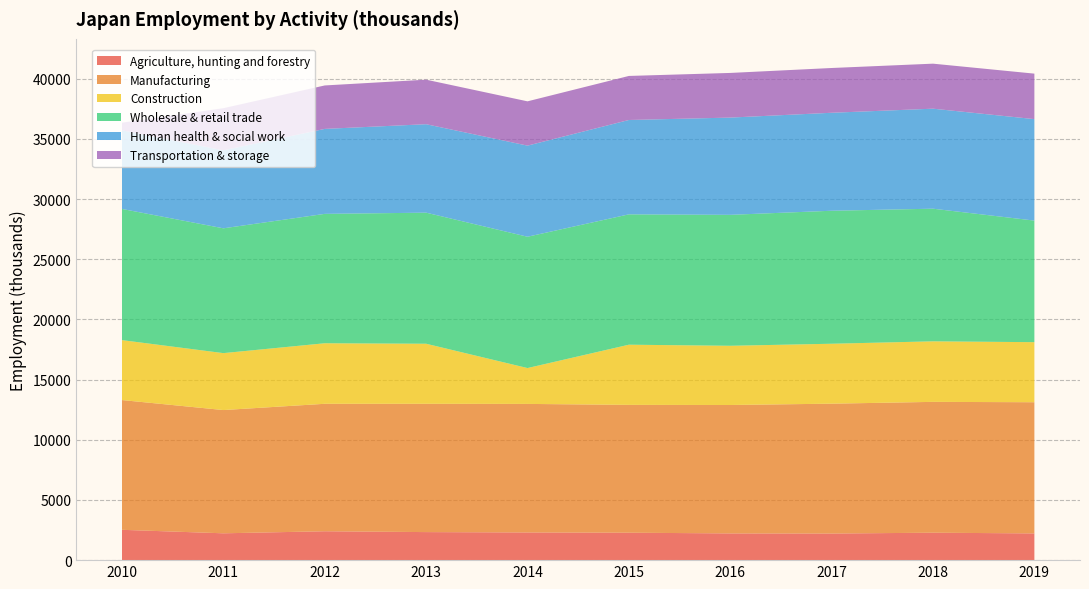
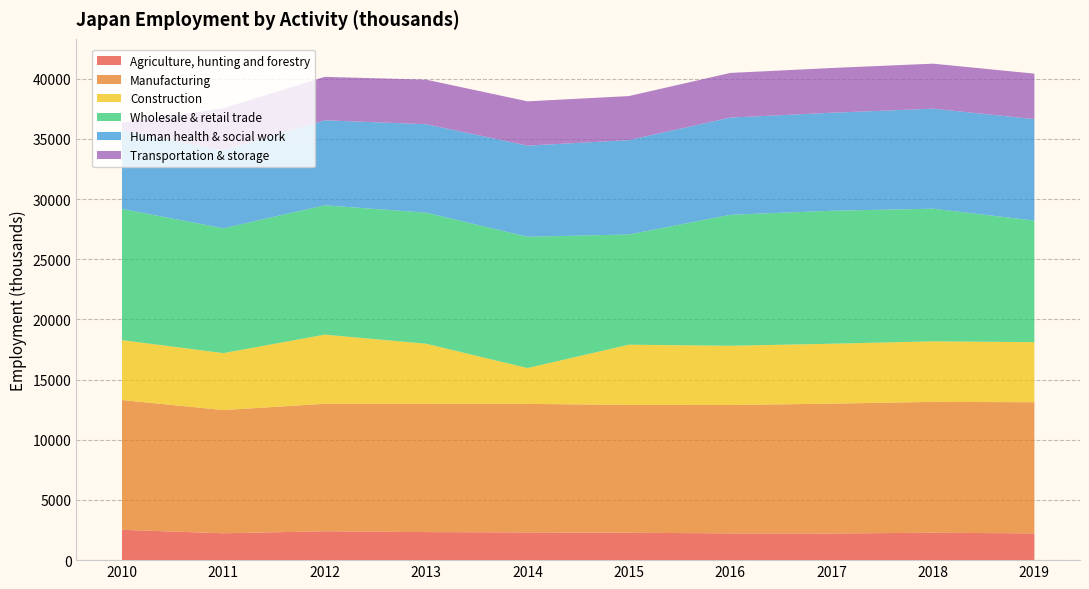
  {
    "Construction": {
      "2010": 5000,
      "2011": 4700,
-     "2012": 5000,
+     "2012": 5700,
      "2013": 5000,
      "2014": 3000,
      "2015": 5000,
      "2016": 4900,
      "2017": 5000,
      "2018": 5000,
      "2019": 5000
    },
    "Wholesale & retail trade": {
      "2010": 10900,
      "2011": 10400,
      "2012": 10800,
      "2013": 10900,
      "2014": 10900,
-     "2015": 10800,
+     "2015": 9200,
      "2016": 10900,
      "2017": 11100,
      "2018": 11000,
      "2019": 10100
    },
    "Human health & social work": {
      "2012": 7100,
      "2013": 7400,
      "2014": 7600,
      "2015": 7800,
      "2016": 8100,
      "2017": 8100,
      "2018": 8300,
      "2019": 8400
    },
    "Transportation & storage": {
      "2012": 3600,
      "2013": 3700,
      "2014": 3700,
      "2015": 3700,
      "2016": 3700,
      "2017": 3700,
      "2018": 3700,
      "2019": 3800
    }
  }
